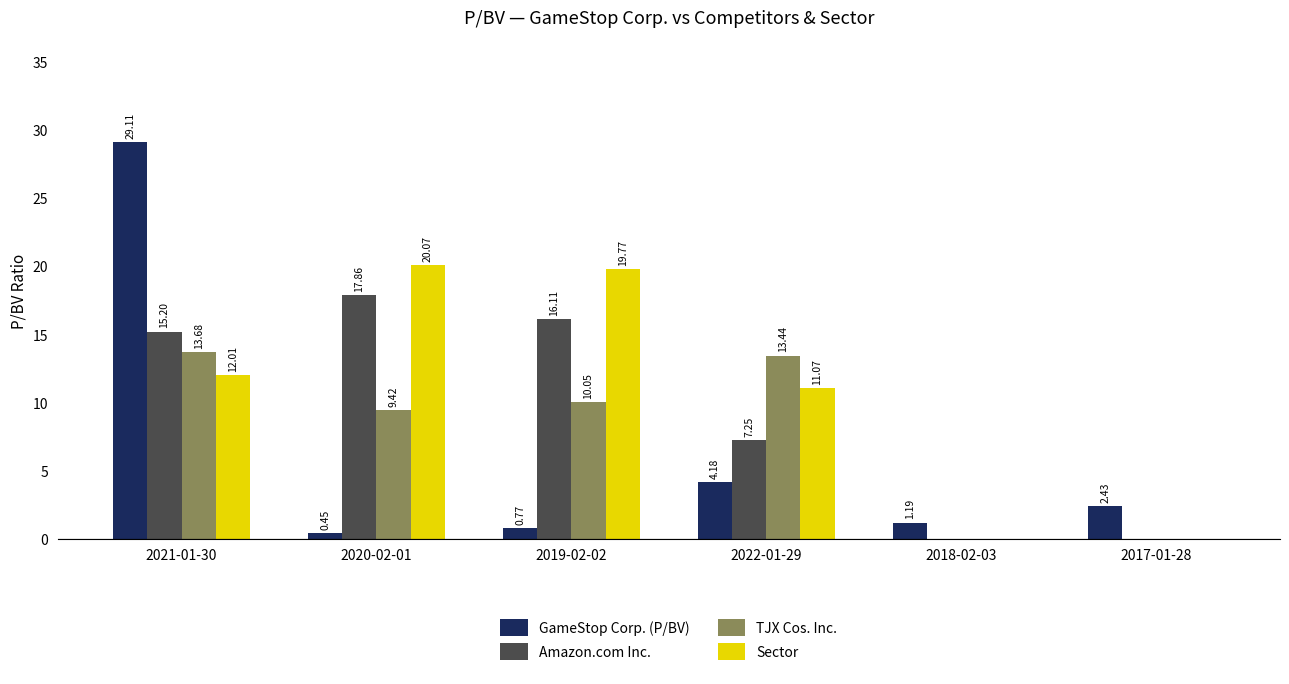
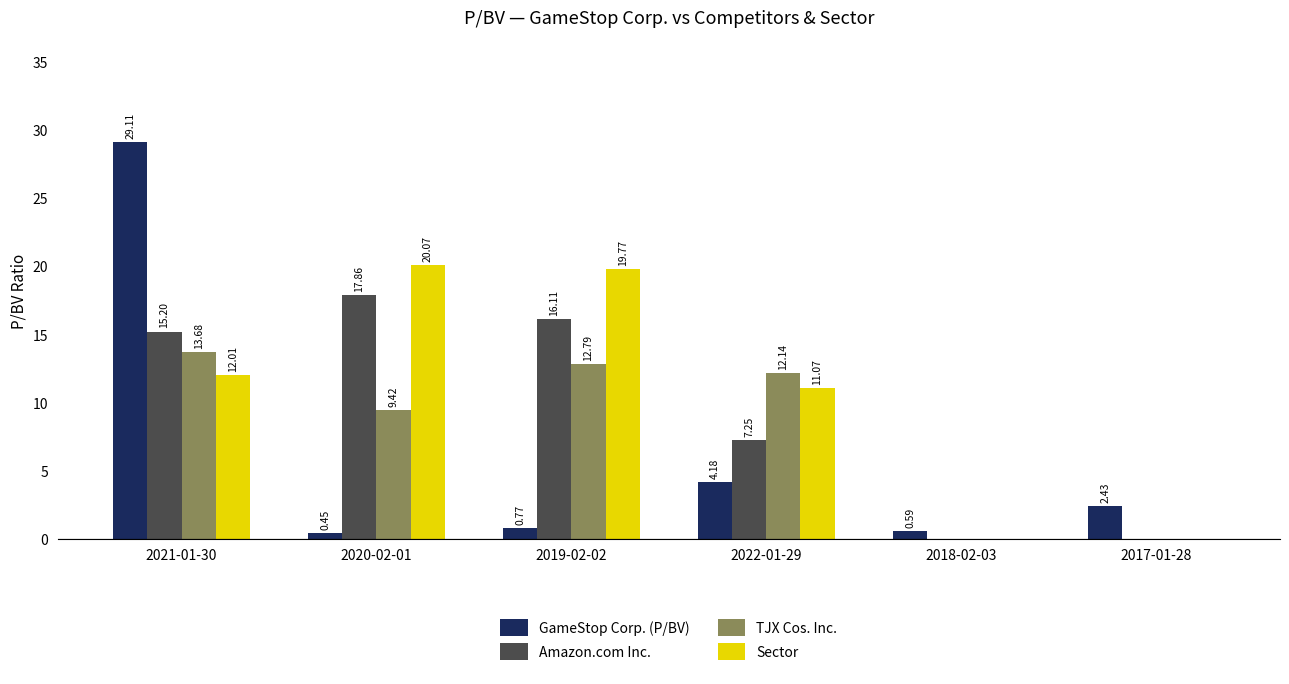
  {
    "GameStop Corp. (P/BV)": {
      "2021-01-30": 29.11,
      "2020-02-01": 0.45,
      "2019-02-02": 0.77,
      "2022-01-29": 4.18,
-     "2018-02-03": 1.19,
+     "2018-02-03": 0.59,
      "2017-01-28": 2.43
    },
    "Amazon.com Inc.": {
      "2021-01-30": 15.20,
      "2020-02-01": 17.86,
      "2019-02-02": 16.11,
      "2022-01-29": 7.25
    },
    "TJX Cos. Inc.": {
      "2021-01-30": 13.68,
      "2020-02-01": 9.42,
-     "2019-02-02": 10.05,
-     "2022-01-29": 13.44
+     "2019-02-02": 12.79,
+     "2022-01-29": 12.14
    },
    "Sector": {
      "2021-01-30": 12.01,
      "2020-02-01": 20.07,
      "2019-02-02": 19.77,
      "2022-01-29": 11.07
    }
  }
